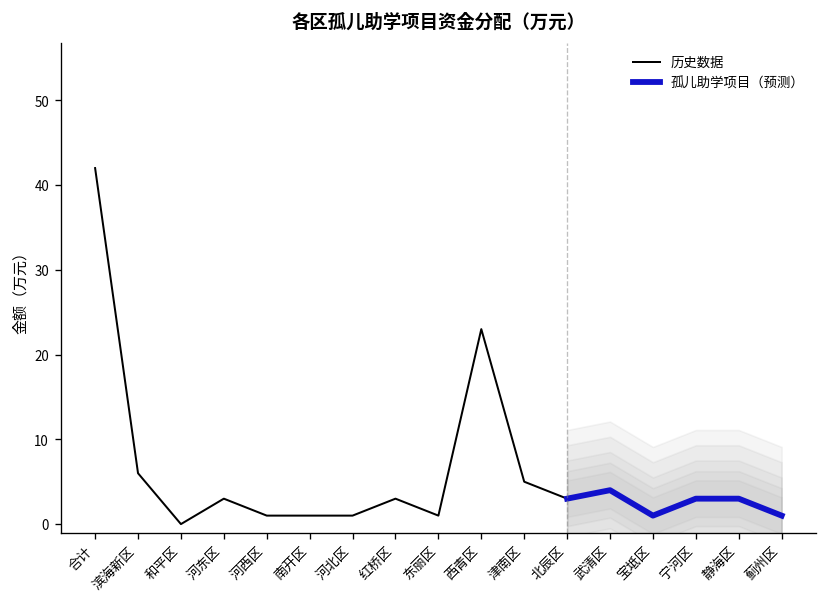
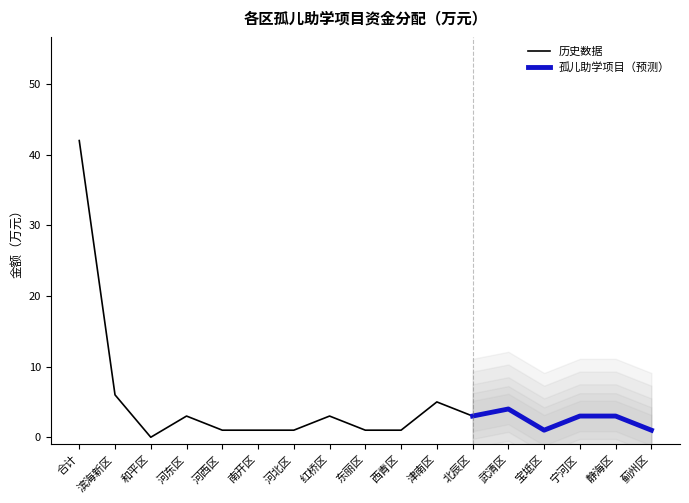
  {
    "历史数据": {
      "合计": 42,
      "滨海新区": 6,
      "和平区": 0,
      "河东区": 3,
      "河西区": 1,
      "南开区": 1,
      "河北区": 1,
      "红桥区": 3,
      "东丽区": 1,
-     "西青区": 23,
+     "西青区": 1,
      "津南区": 5
    },
    "孤儿助学项目（预测）": {
      "武清区": 4,
      "宝坻区": 1,
      "宁河区": 3,
      "静海区": 3,
      "蓟州区": 1
    }
  }
